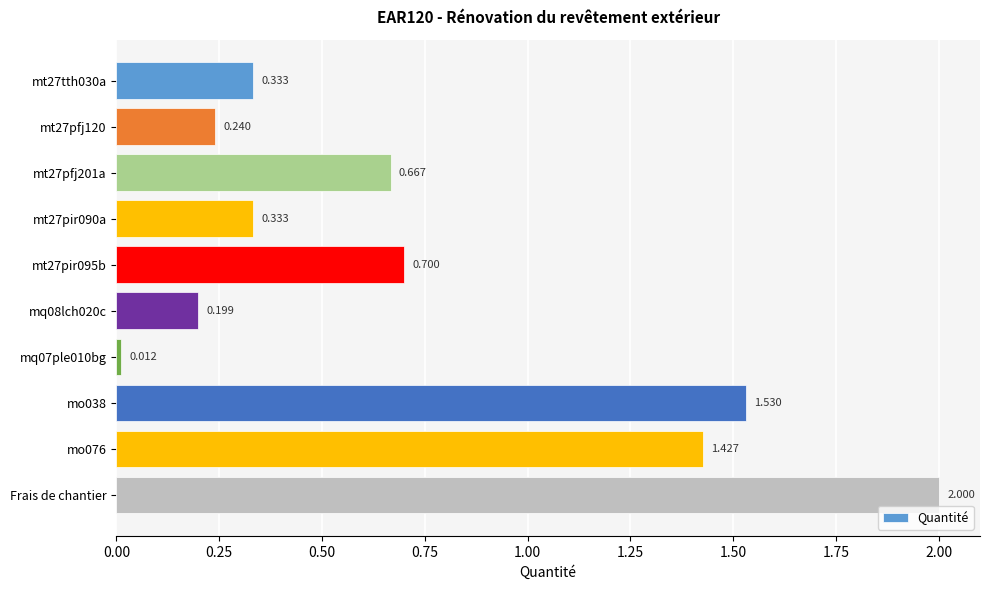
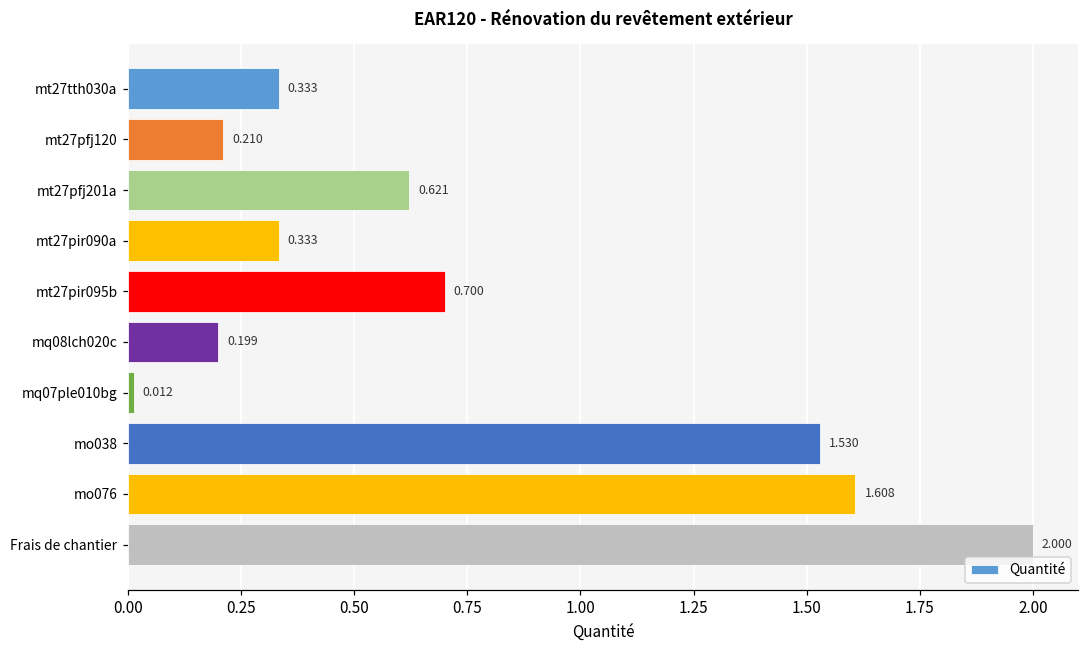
  {
    "mt27tth030a": 0.333,
-   "mt27pfj120": 0.240,
-   "mt27pfj201a": 0.667,
+   "mt27pfj120": 0.210,
+   "mt27pfj201a": 0.621,
    "mt27pir090a": 0.333,
    "mt27pir095b": 0.700,
    "mq08lch020c": 0.199,
    "mq07ple010bg": 0.012,
    "mo038": 1.530,
-   "mo076": 1.427,
+   "mo076": 1.608,
    "Frais de chantier": 2.000
  }
